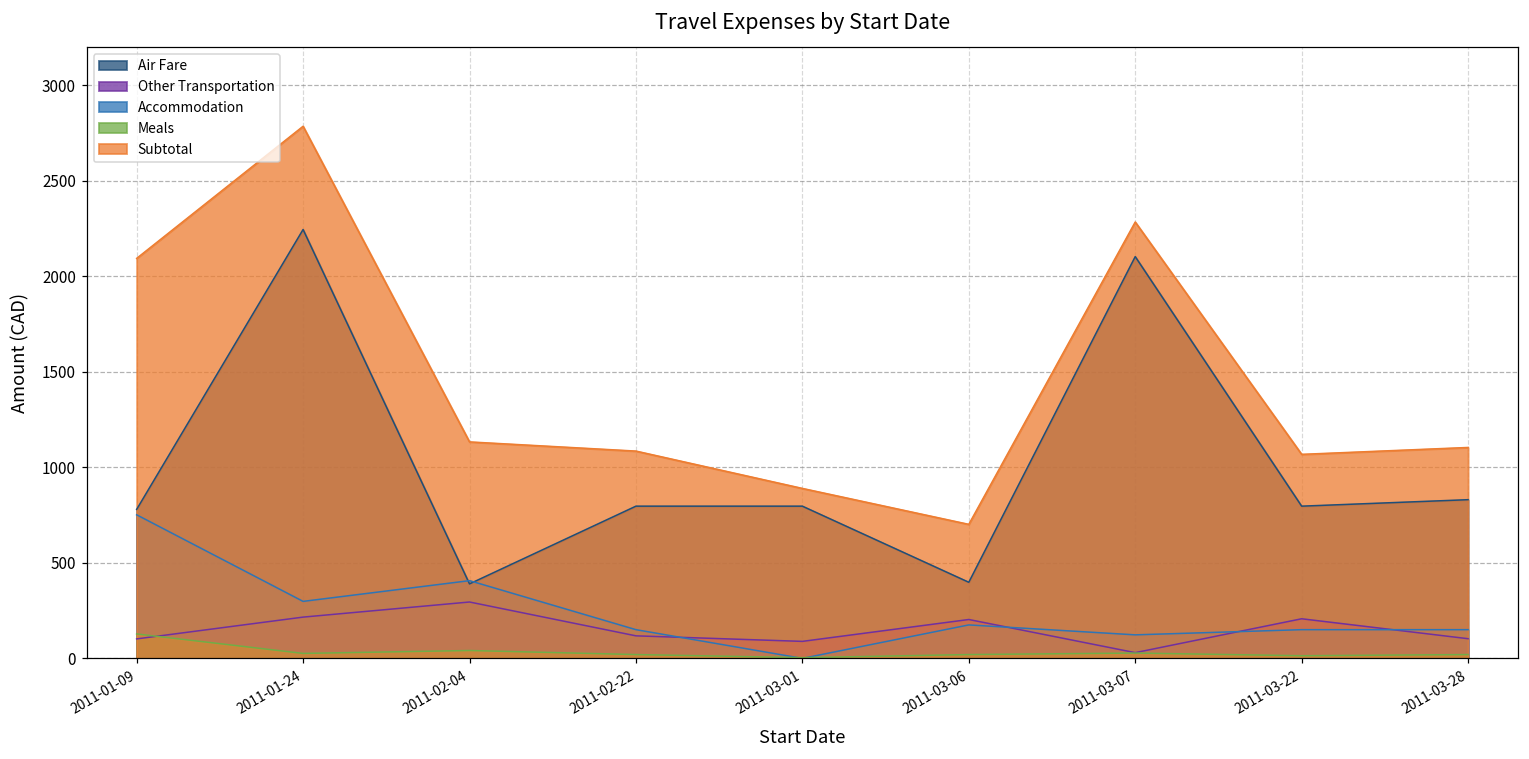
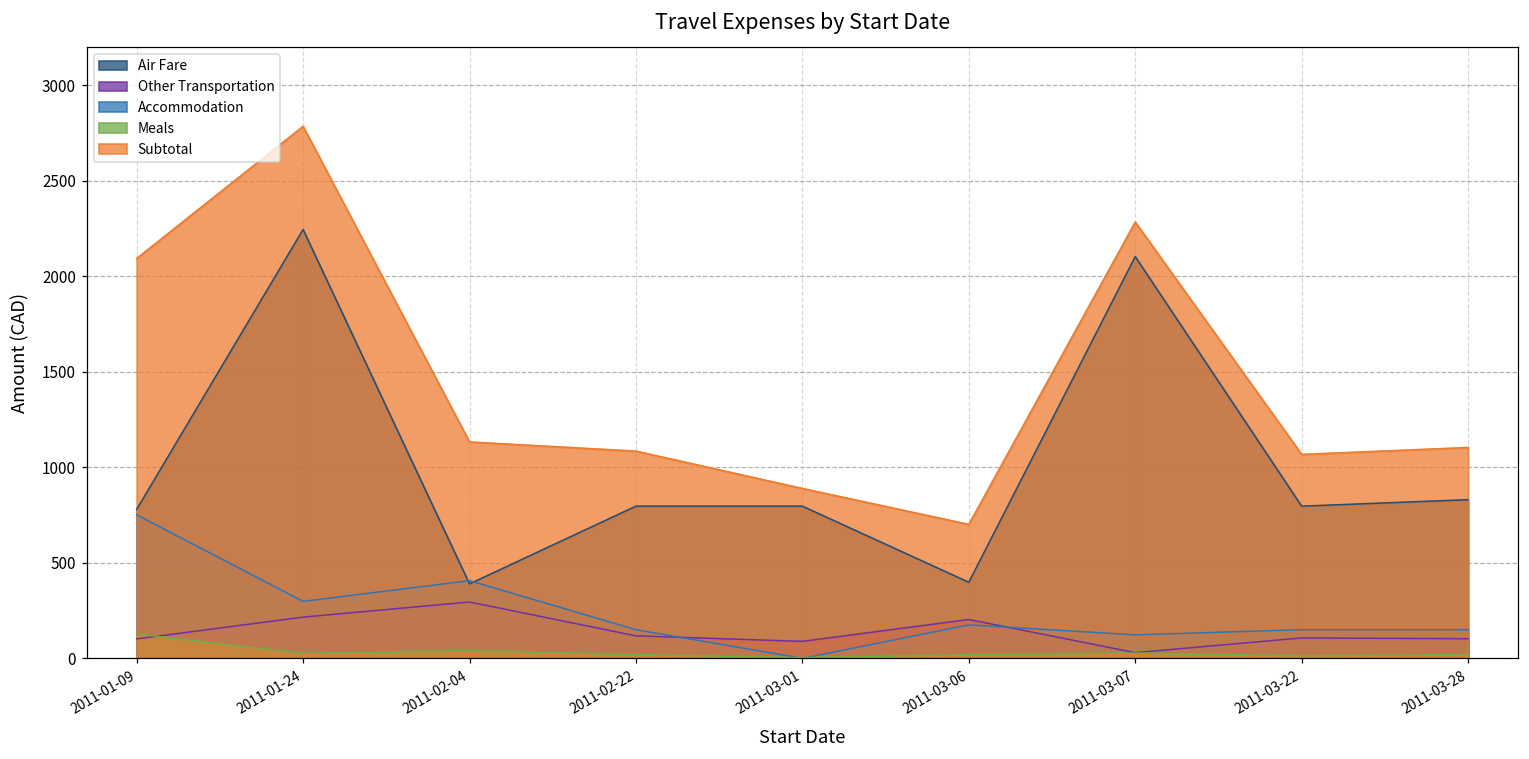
  {
    "Air Fare": {
      "2011-01-09": 780,
      "2011-01-24": 2240,
      "2011-02-04": 390,
      "2011-02-22": 800,
      "2011-03-01": 800,
      "2011-03-06": 400,
      "2011-03-07": 2100,
      "2011-03-22": 800,
      "2011-03-28": 830
    },
    "Other Transportation": {
      "2011-01-09": 100,
      "2011-01-24": 220,
      "2011-02-04": 300,
      "2011-02-22": 120,
      "2011-03-01": 90,
      "2011-03-06": 200,
-     "2011-03-22": 210,
+     "2011-03-22": 110,
      "2011-03-28": 100
    },
    "Accommodation": {
      "2011-01-09": 750,
      "2011-01-24": 300,
      "2011-02-04": 410,
      "2011-02-22": 150,
      "2011-03-06": 180,
      "2011-03-07": 120,
      "2011-03-22": 150,
      "2011-03-28": 150
    },
    "Meals": {
      "2011-01-09": 130,
      "2011-01-24": 30,
      "2011-02-04": 40,
      "2011-02-22": 20,
      "2011-03-06": 20,
      "2011-03-22": 10,
      "2011-03-28": 20
    },
    "Subtotal": {
      "2011-01-09": 2090,
      "2011-01-24": 2780,
      "2011-02-04": 1130,
      "2011-02-22": 1080,
      "2011-03-01": 890,
      "2011-03-06": 700,
      "2011-03-07": 2280,
      "2011-03-22": 1070,
      "2011-03-28": 1100
    }
  }
